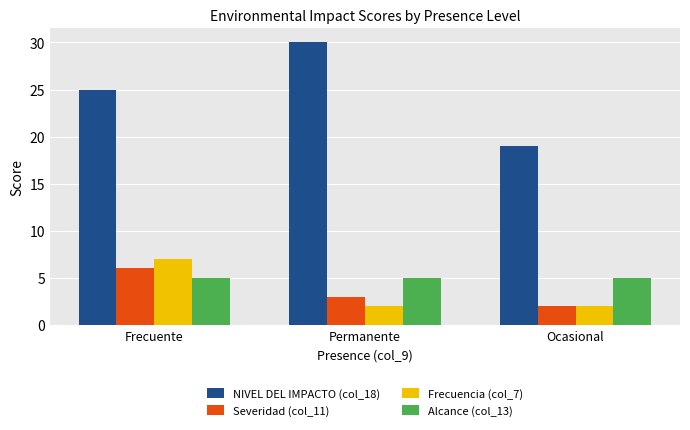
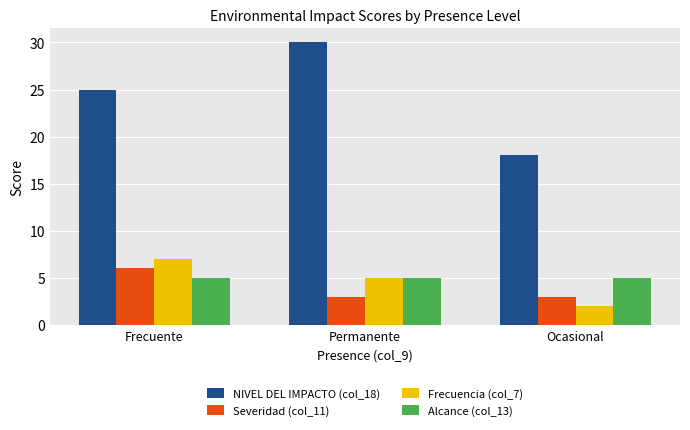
  {
    "NIVEL DEL IMPACTO (col_18)": {
      "Frecuente": 25,
      "Permanente": 30,
-     "Ocasional": 19
+     "Ocasional": 18
    },
    "Severidad (col_11)": {
      "Frecuente": 6,
      "Permanente": 3,
-     "Ocasional": 2
+     "Ocasional": 3
    },
    "Frecuencia (col_7)": {
      "Frecuente": 7,
-     "Permanente": 2,
+     "Permanente": 5,
      "Ocasional": 2
    },
    "Alcance (col_13)": {
      "Frecuente": 5,
      "Permanente": 5,
      "Ocasional": 5
    }
  }
